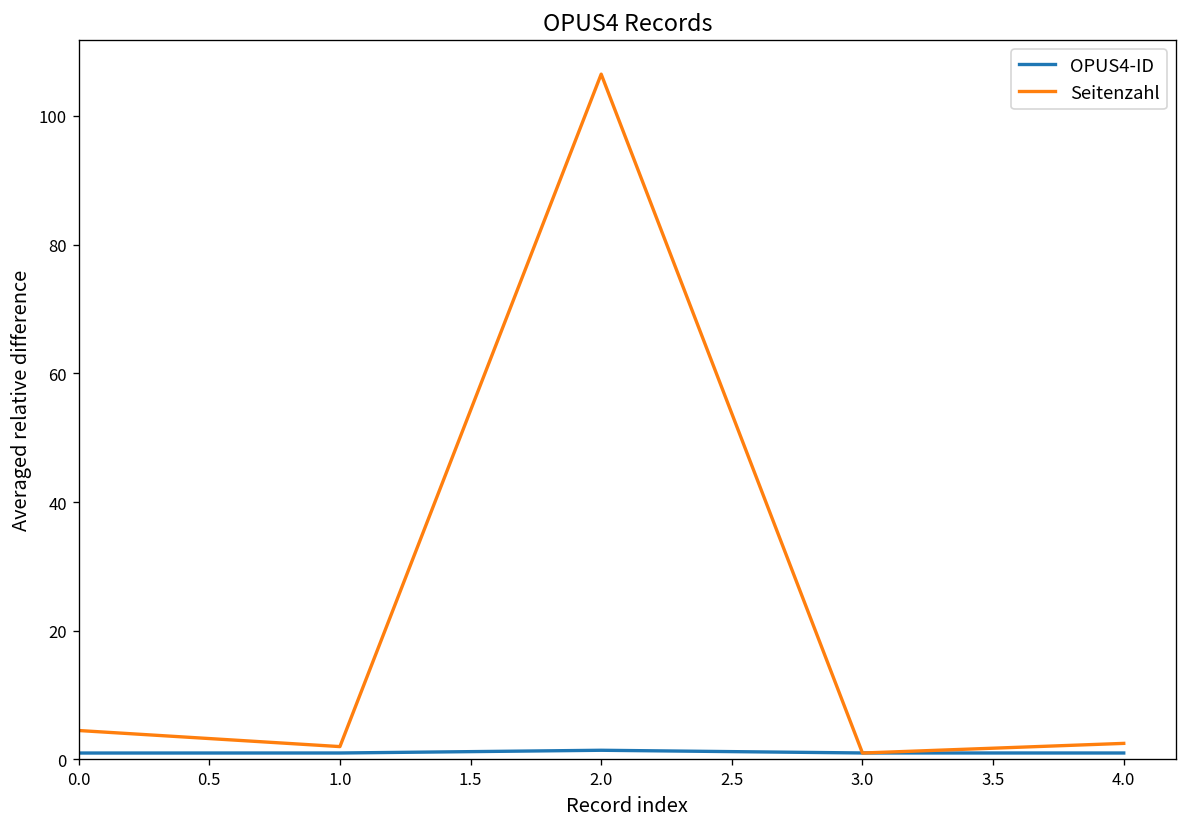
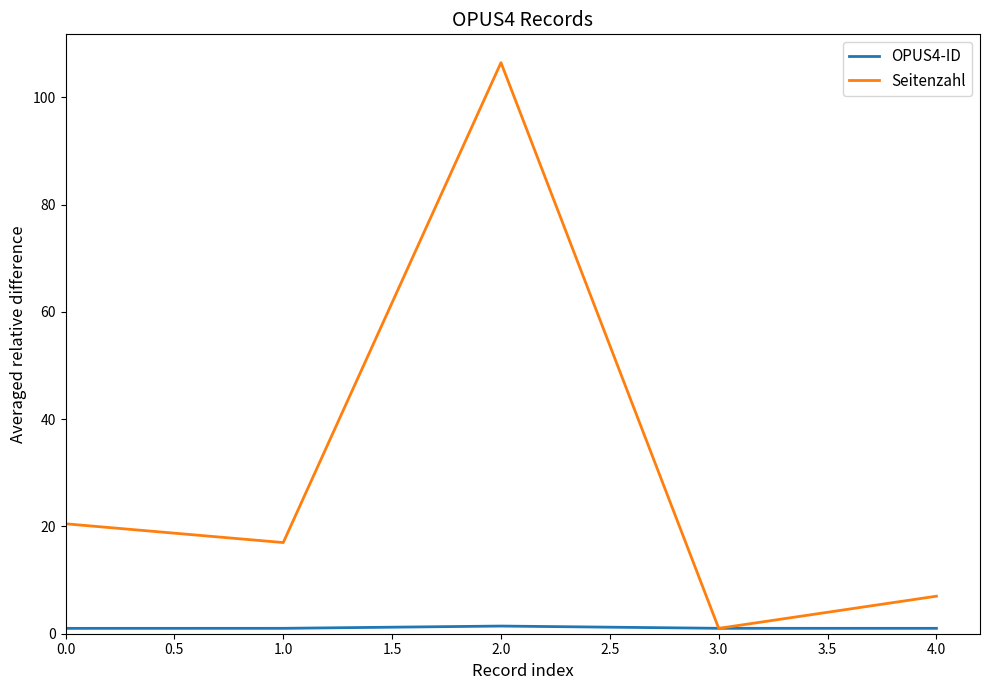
  {
    "OPUS4-ID": {
      "0.0": 1,
      "1.0": 1,
      "2.0": 1,
      "4.0": 1
    },
    "Seitenzahl": {
-     "0.0": 5,
-     "1.0": 2,
+     "0.0": 21,
+     "1.0": 17,
      "2.0": 107,
-     "4.0": 3
+     "4.0": 7
    }
  }
